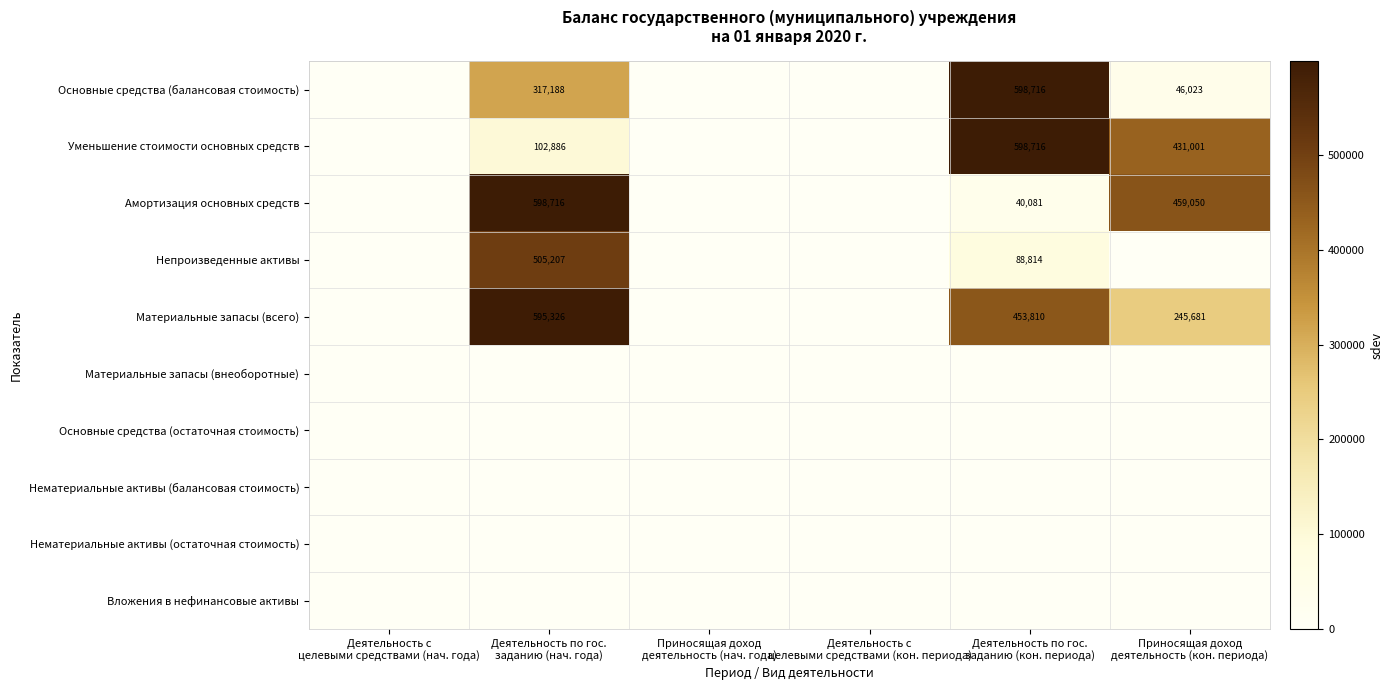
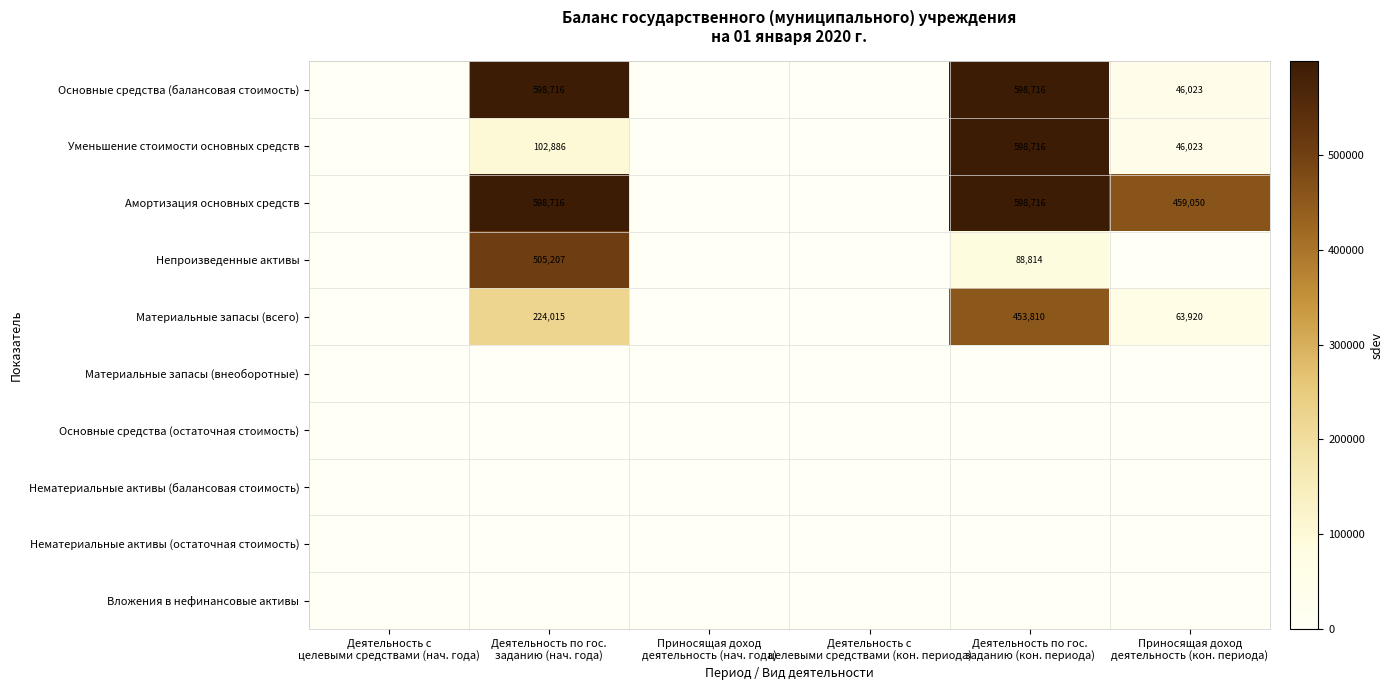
  {
    "Основные средства (балансовая стоимость)": {
-     "Деятельность по гос. заданию (нач. года)": "317,188",
+     "Деятельность по гос. заданию (нач. года)": "598,716",
      "Деятельность по гос. заданию (кон. периода)": "598,716",
      "Приносящая доход деятельность (кон. периода)": "46,023"
    },
    "Уменьшение стоимости основных средств": {
      "Деятельность по гос. заданию (нач. года)": "102,886",
      "Деятельность по гос. заданию (кон. периода)": "598,716",
-     "Приносящая доход деятельность (кон. периода)": "431,001"
+     "Приносящая доход деятельность (кон. периода)": "46,023"
    },
    "Амортизация основных средств": {
      "Деятельность по гос. заданию (нач. года)": "598,716",
-     "Деятельность по гос. заданию (кон. периода)": "40,081",
+     "Деятельность по гос. заданию (кон. периода)": "598,716",
      "Приносящая доход деятельность (кон. периода)": "459,050"
    },
    "Непроизведенные активы": {
      "Деятельность по гос. заданию (нач. года)": "505,207",
      "Деятельность по гос. заданию (кон. периода)": "88,814"
    },
    "Материальные запасы (всего)": {
-     "Деятельность по гос. заданию (нач. года)": "595,326",
+     "Деятельность по гос. заданию (нач. года)": "224,015",
      "Деятельность по гос. заданию (кон. периода)": "453,810",
-     "Приносящая доход деятельность (кон. периода)": "245,681"
+     "Приносящая доход деятельность (кон. периода)": "63,920"
    }
  }
